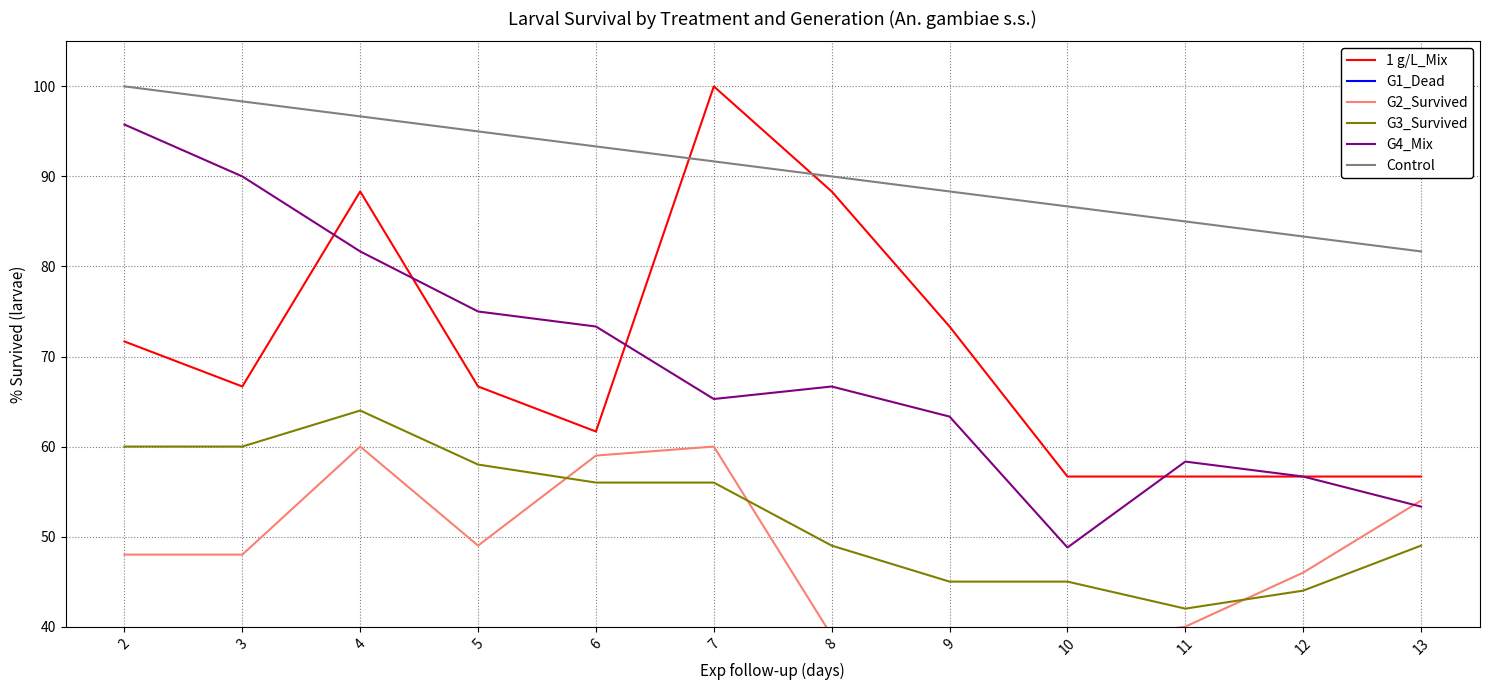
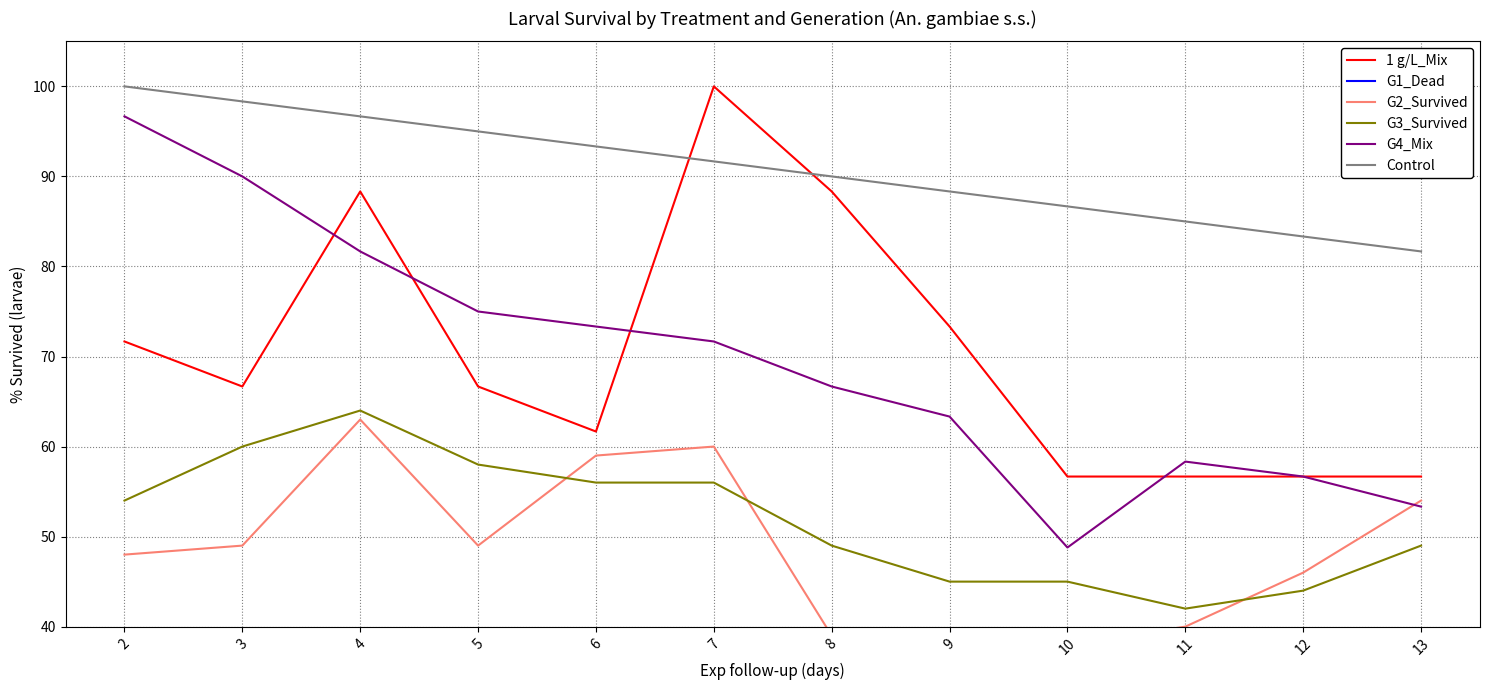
  {
    "1 g/L_Mix": {
      "2": 72,
      "3": 67,
      "4": 88,
      "5": 67,
      "6": 62,
      "7": 100,
      "8": 88,
      "9": 73,
      "10": 57,
      "11": 57,
      "13": 57
    },
    "G2_Survived": {
      "2": 48,
-     "3": 48,
-     "4": 60,
+     "3": 49,
+     "4": 63,
      "5": 49,
      "6": 59,
      "7": 60,
      "11": 40,
      "12": 46,
      "13": 54
    },
    "G3_Survived": {
-     "2": 60,
+     "2": 54,
      "3": 60,
      "4": 64,
      "5": 58,
      "6": 56,
      "7": 56,
      "8": 49,
      "9": 45,
      "10": 45,
      "11": 42,
      "12": 44,
      "13": 49
    },
    "G4_Mix": {
-     "2": 96,
+     "2": 97,
      "3": 90,
      "4": 82,
      "5": 75,
      "6": 73,
-     "7": 65,
+     "7": 72,
      "8": 67,
      "9": 63,
      "10": 49,
      "11": 58,
      "13": 53
    },
    "Control": {
      "2": 100,
      "3": 98,
      "4": 97,
      "5": 95,
      "6": 93,
      "7": 92,
      "8": 90,
      "9": 88,
      "10": 87,
      "11": 85,
      "12": 83,
      "13": 82
    }
  }
